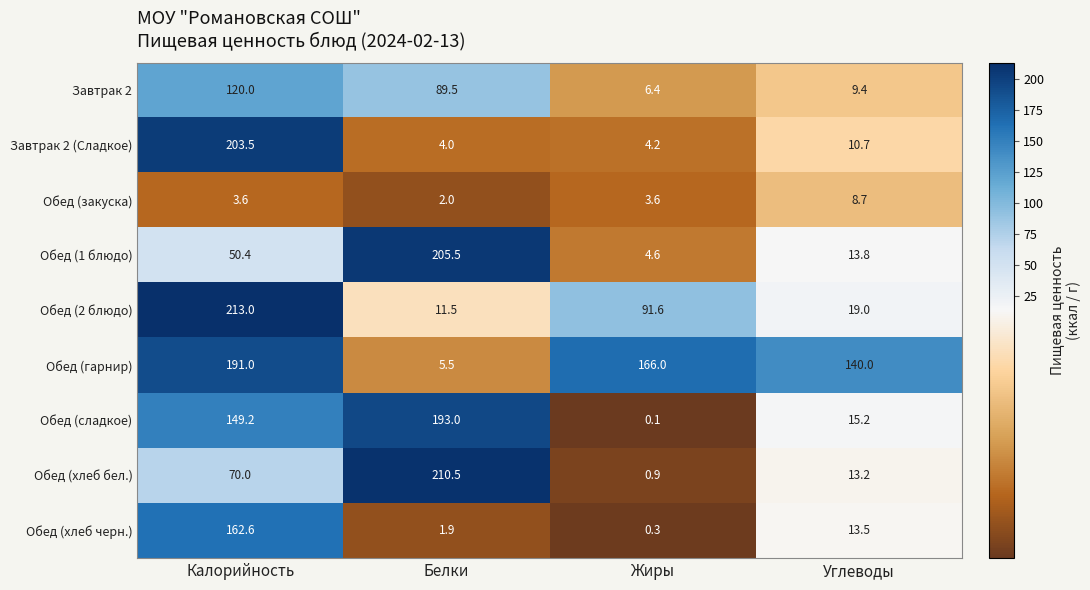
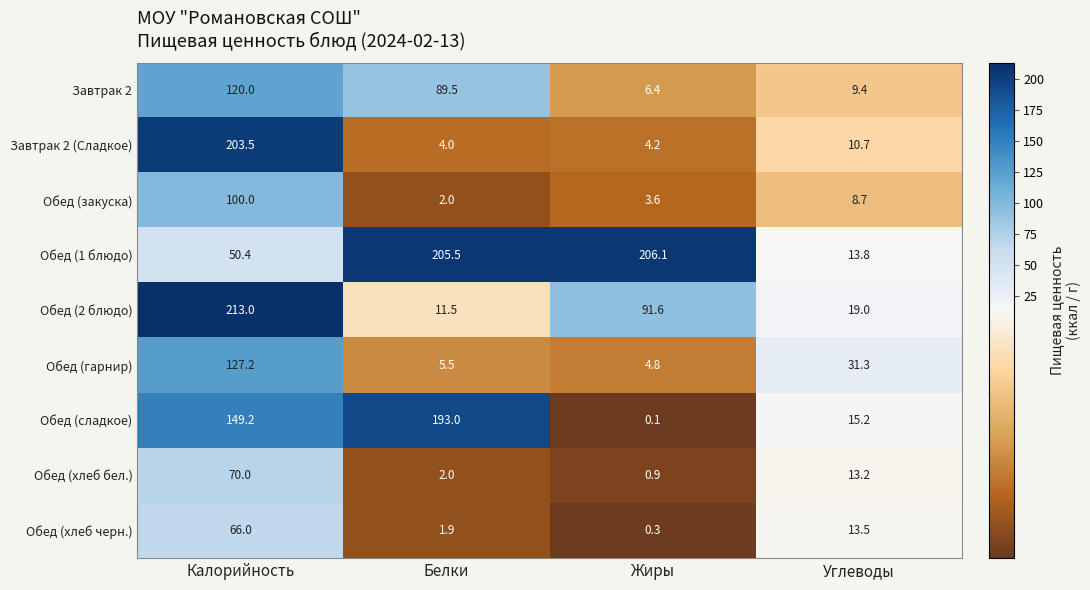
  {
    "Завтрак 2": {
      "Калорийность": 120.0,
      "Белки": 89.5,
      "Жиры": 6.4,
      "Углеводы": 9.4
    },
    "Завтрак 2 (Сладкое)": {
      "Калорийность": 203.5,
      "Белки": 4.0,
      "Жиры": 4.2,
      "Углеводы": 10.7
    },
    "Обед (закуска)": {
-     "Калорийность": 3.6,
+     "Калорийность": 100.0,
      "Белки": 2.0,
      "Жиры": 3.6,
      "Углеводы": 8.7
    },
    "Обед (1 блюдо)": {
      "Калорийность": 50.4,
      "Белки": 205.5,
-     "Жиры": 4.6,
+     "Жиры": 206.1,
      "Углеводы": 13.8
    },
    "Обед (2 блюдо)": {
      "Калорийность": 213.0,
      "Белки": 11.5,
      "Жиры": 91.6,
      "Углеводы": 19.0
    },
    "Обед (гарнир)": {
-     "Калорийность": 191.0,
+     "Калорийность": 127.2,
      "Белки": 5.5,
-     "Жиры": 166.0,
-     "Углеводы": 140.0
+     "Жиры": 4.8,
+     "Углеводы": 31.3
    },
    "Обед (сладкое)": {
      "Калорийность": 149.2,
      "Белки": 193.0,
      "Жиры": 0.1,
      "Углеводы": 15.2
    },
    "Обед (хлеб бел.)": {
      "Калорийность": 70.0,
-     "Белки": 210.5,
+     "Белки": 2.0,
      "Жиры": 0.9,
      "Углеводы": 13.2
    },
    "Обед (хлеб черн.)": {
-     "Калорийность": 162.6,
+     "Калорийность": 66.0,
      "Белки": 1.9,
      "Жиры": 0.3,
      "Углеводы": 13.5
    }
  }
